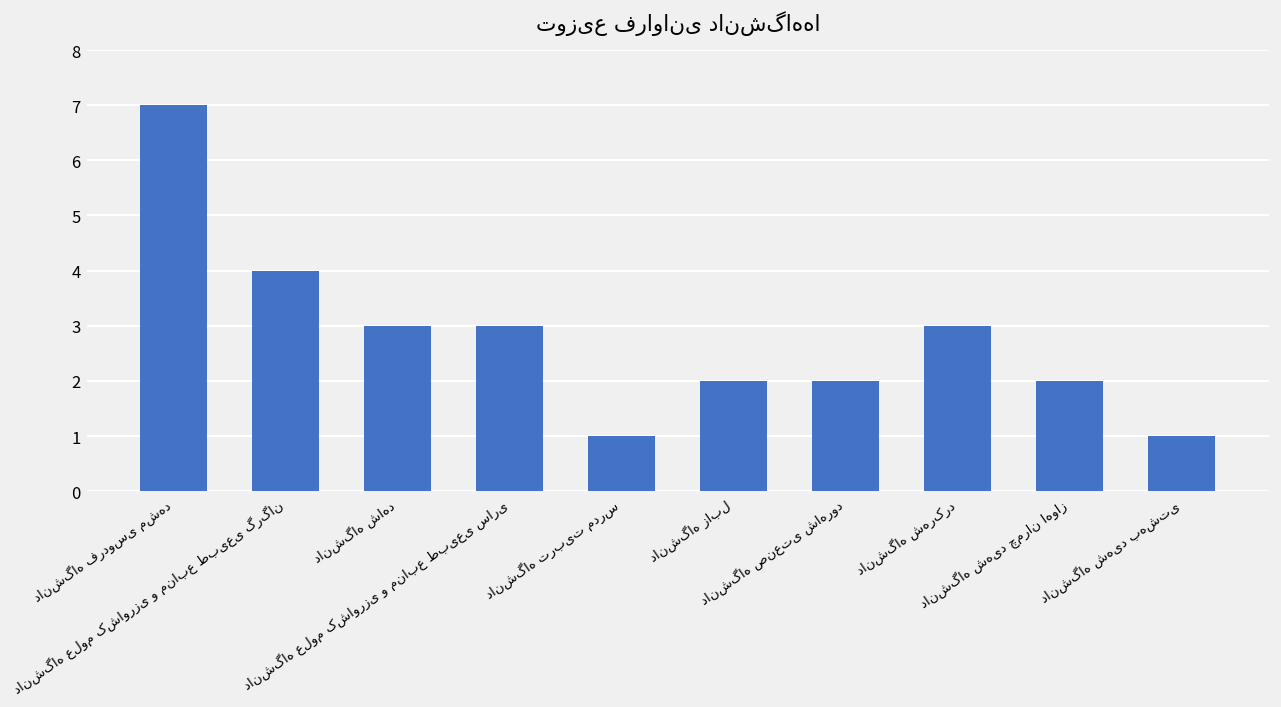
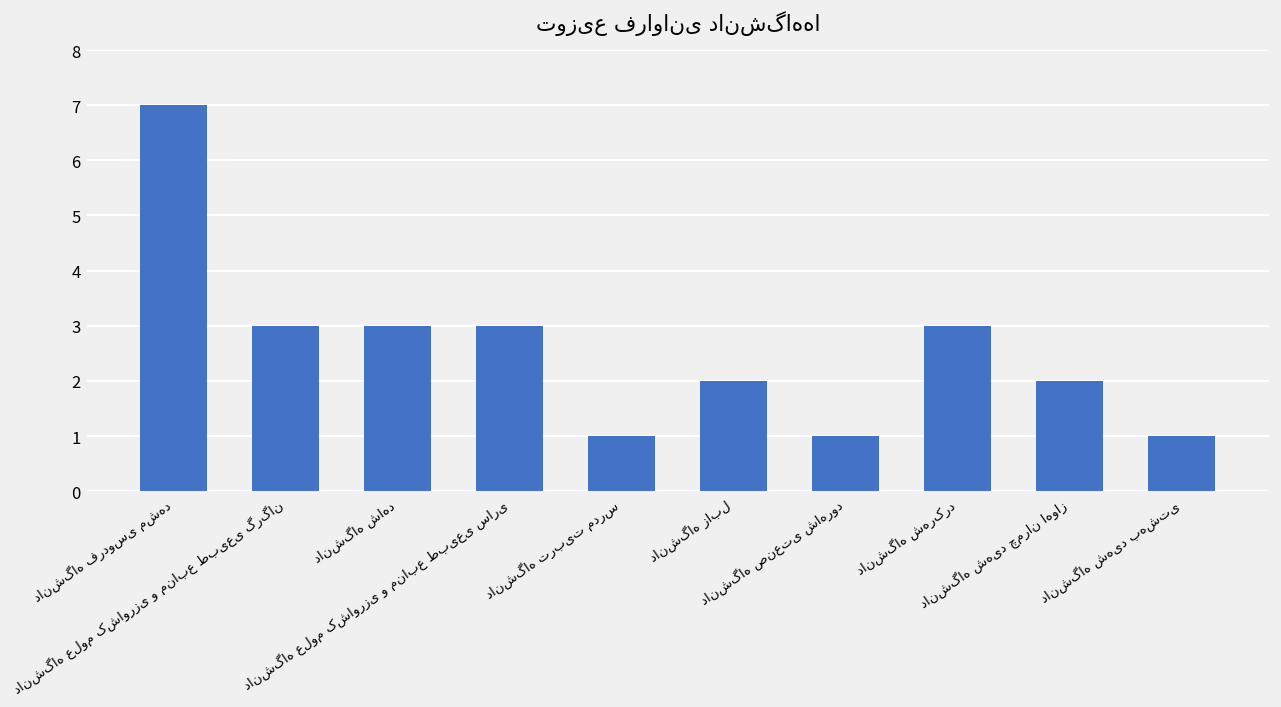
  {
    "دانشگاه فردوسی مشهد": 7,
-   "دانشگاه علوم کشاورزی و منابع طبیعی گرگان": 4,
+   "دانشگاه علوم کشاورزی و منابع طبیعی گرگان": 3,
    "دانشگاه شاهد": 3,
    "دانشگاه علوم کشاورزی و منابع طبیعی ساری": 3,
    "دانشگاه تربیت مدرس": 1,
    "دانشگاه زابل": 2,
-   "دانشگاه صنعتی شاهرود": 2,
+   "دانشگاه صنعتی شاهرود": 1,
    "دانشگاه شهرکرد": 3,
    "دانشگاه شهید چمران اهواز": 2,
    "دانشگاه شهید بهشتی": 1
  }
